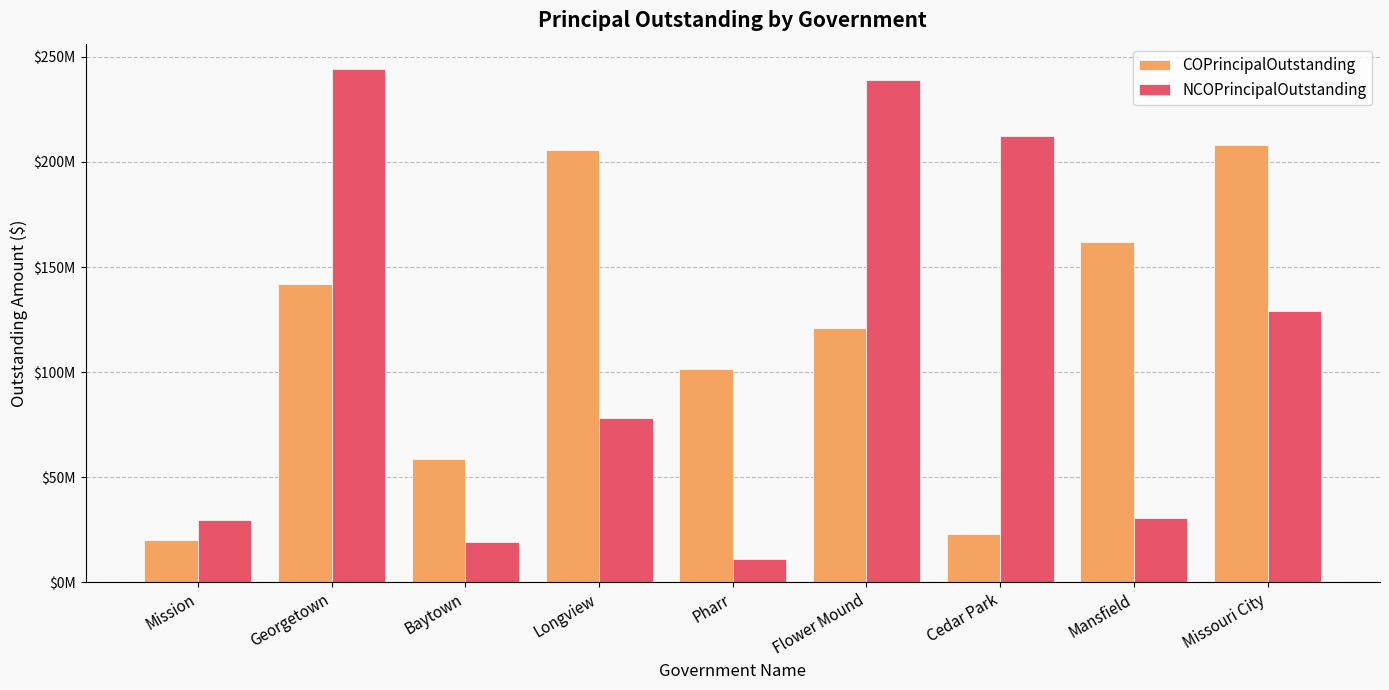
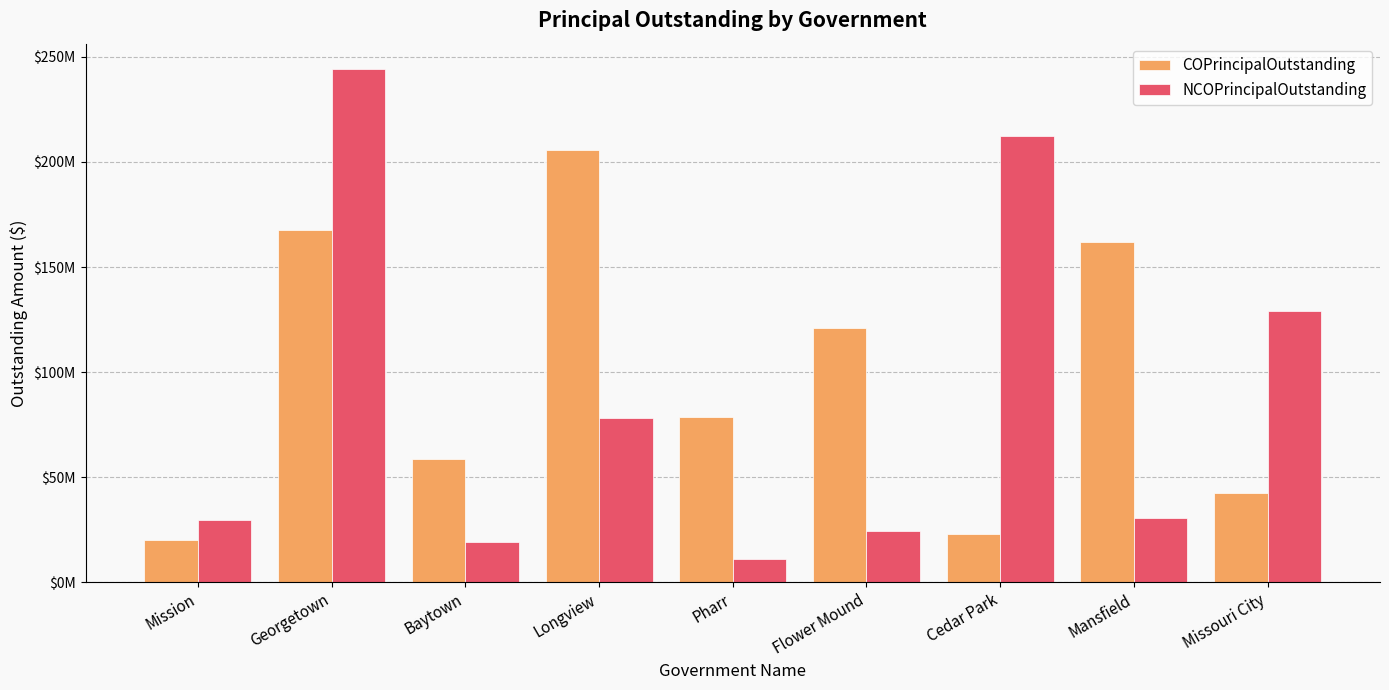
  {
    "COPrincipalOutstanding": {
      "Mission": "$20000000",
-     "Georgetown": "$142000000",
+     "Georgetown": "$168000000",
      "Baytown": "$59000000",
      "Longview": "$206000000",
-     "Pharr": "$101000000",
+     "Pharr": "$79000000",
      "Flower Mound": "$121000000",
      "Cedar Park": "$23000000",
      "Mansfield": "$162000000",
-     "Missouri City": "$208000000"
+     "Missouri City": "$43000000"
    },
    "NCOPrincipalOutstanding": {
      "Mission": "$29000000",
      "Georgetown": "$244000000",
      "Baytown": "$19000000",
      "Longview": "$78000000",
      "Pharr": "$11000000",
-     "Flower Mound": "$239000000",
+     "Flower Mound": "$24000000",
      "Cedar Park": "$212000000",
      "Mansfield": "$30000000",
      "Missouri City": "$129000000"
    }
  }
